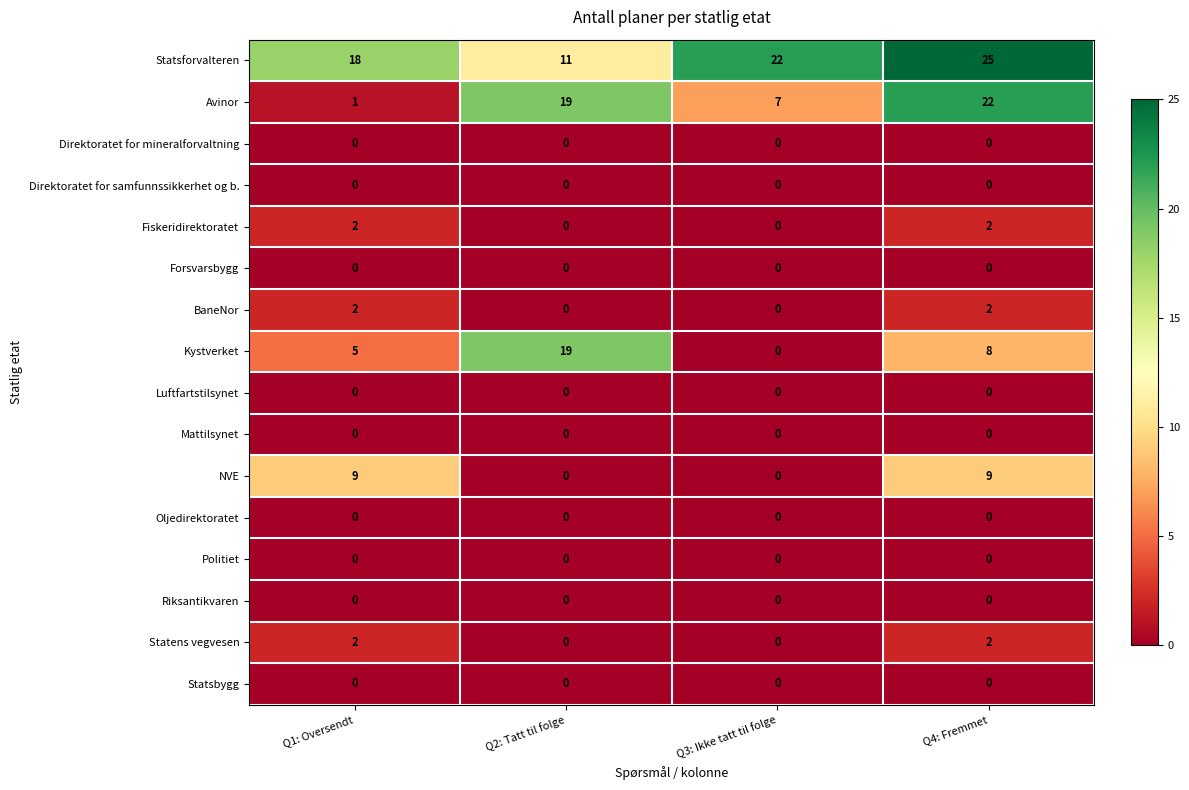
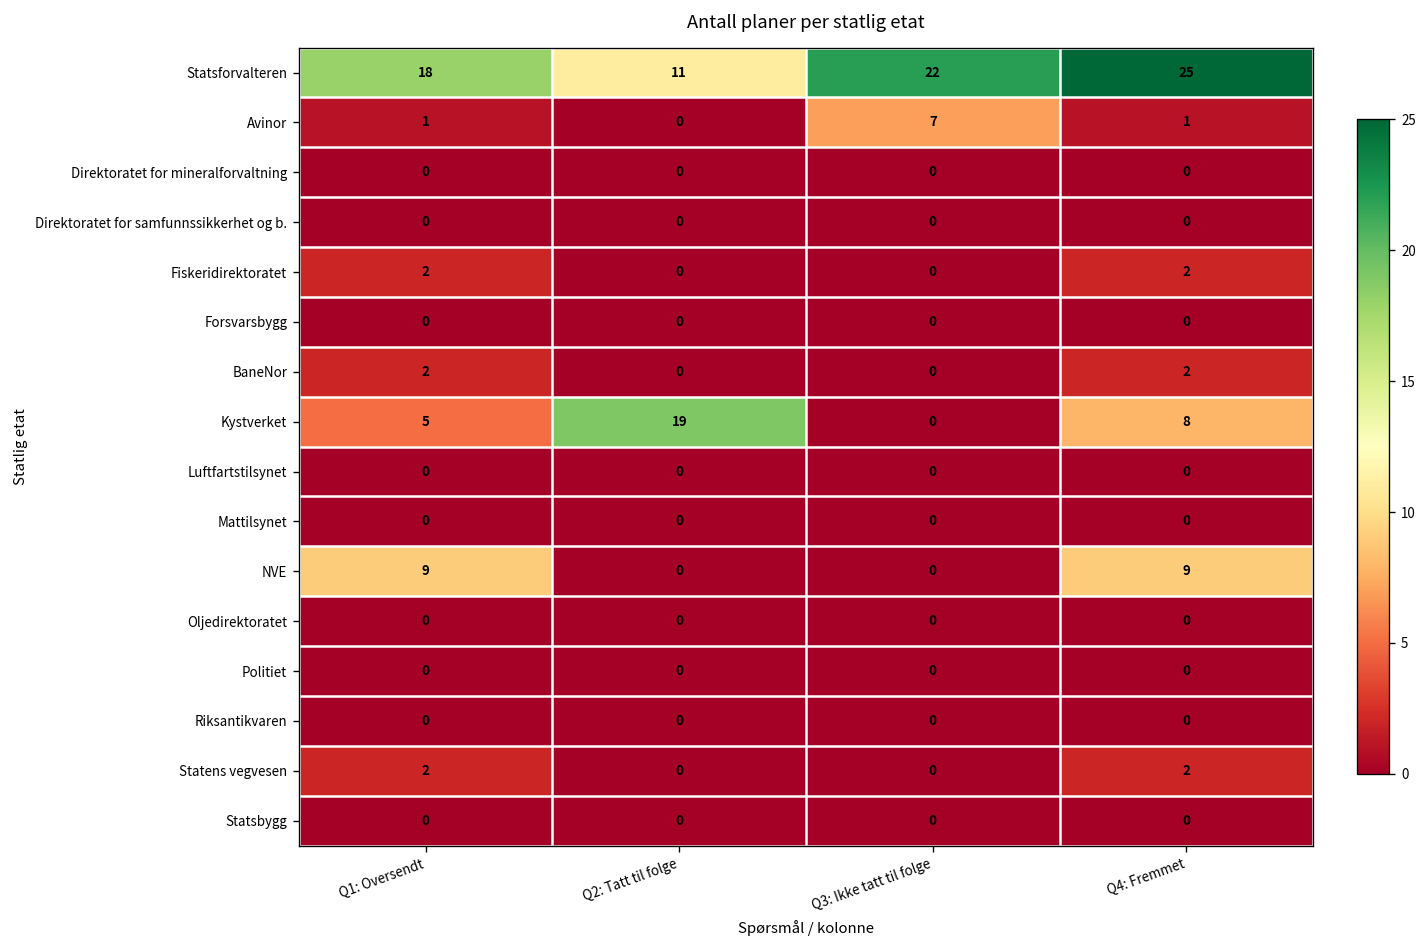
  {
    "Statsforvalteren": {
      "Q1: Oversendt": 18,
      "Q2: Tatt til folge": 11,
      "Q3: Ikke tatt til folge": 22,
      "Q4: Fremmet": 25
    },
    "Avinor": {
      "Q1: Oversendt": 1,
-     "Q2: Tatt til folge": 19,
+     "Q2: Tatt til folge": 0,
      "Q3: Ikke tatt til folge": 7,
-     "Q4: Fremmet": 22
+     "Q4: Fremmet": 1
    },
    "Direktoratet for mineralforvaltning": {
      "Q1: Oversendt": 0,
      "Q2: Tatt til folge": 0,
      "Q3: Ikke tatt til folge": 0,
      "Q4: Fremmet": 0
    },
    "Direktoratet for samfunnssikkerhet og b.": {
      "Q1: Oversendt": 0,
      "Q2: Tatt til folge": 0,
      "Q3: Ikke tatt til folge": 0,
      "Q4: Fremmet": 0
    },
    "Fiskeridirektoratet": {
      "Q1: Oversendt": 2,
      "Q2: Tatt til folge": 0,
      "Q3: Ikke tatt til folge": 0,
      "Q4: Fremmet": 2
    },
    "Forsvarsbygg": {
      "Q1: Oversendt": 0,
      "Q2: Tatt til folge": 0,
      "Q3: Ikke tatt til folge": 0,
      "Q4: Fremmet": 0
    },
    "BaneNor": {
      "Q1: Oversendt": 2,
      "Q2: Tatt til folge": 0,
      "Q3: Ikke tatt til folge": 0,
      "Q4: Fremmet": 2
    },
    "Kystverket": {
      "Q1: Oversendt": 5,
      "Q2: Tatt til folge": 19,
      "Q3: Ikke tatt til folge": 0,
      "Q4: Fremmet": 8
    },
    "Luftfartstilsynet": {
      "Q1: Oversendt": 0,
      "Q2: Tatt til folge": 0,
      "Q3: Ikke tatt til folge": 0,
      "Q4: Fremmet": 0
    },
    "Mattilsynet": {
      "Q1: Oversendt": 0,
      "Q2: Tatt til folge": 0,
      "Q3: Ikke tatt til folge": 0,
      "Q4: Fremmet": 0
    },
    "NVE": {
      "Q1: Oversendt": 9,
      "Q2: Tatt til folge": 0,
      "Q3: Ikke tatt til folge": 0,
      "Q4: Fremmet": 9
    },
    "Oljedirektoratet": {
      "Q1: Oversendt": 0,
      "Q2: Tatt til folge": 0,
      "Q3: Ikke tatt til folge": 0,
      "Q4: Fremmet": 0
    },
    "Politiet": {
      "Q1: Oversendt": 0,
      "Q2: Tatt til folge": 0,
      "Q3: Ikke tatt til folge": 0,
      "Q4: Fremmet": 0
    },
    "Riksantikvaren": {
      "Q1: Oversendt": 0,
      "Q2: Tatt til folge": 0,
      "Q3: Ikke tatt til folge": 0,
      "Q4: Fremmet": 0
    },
    "Statens vegvesen": {
      "Q1: Oversendt": 2,
      "Q2: Tatt til folge": 0,
      "Q3: Ikke tatt til folge": 0,
      "Q4: Fremmet": 2
    },
    "Statsbygg": {
      "Q1: Oversendt": 0,
      "Q2: Tatt til folge": 0,
      "Q3: Ikke tatt til folge": 0,
      "Q4: Fremmet": 0
    }
  }
